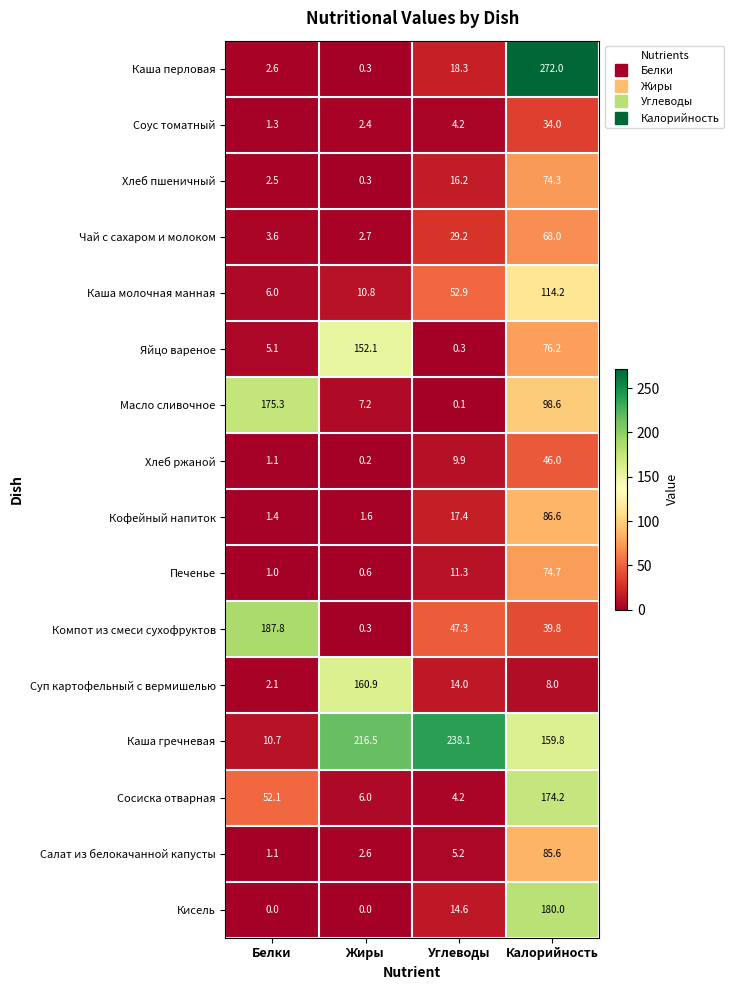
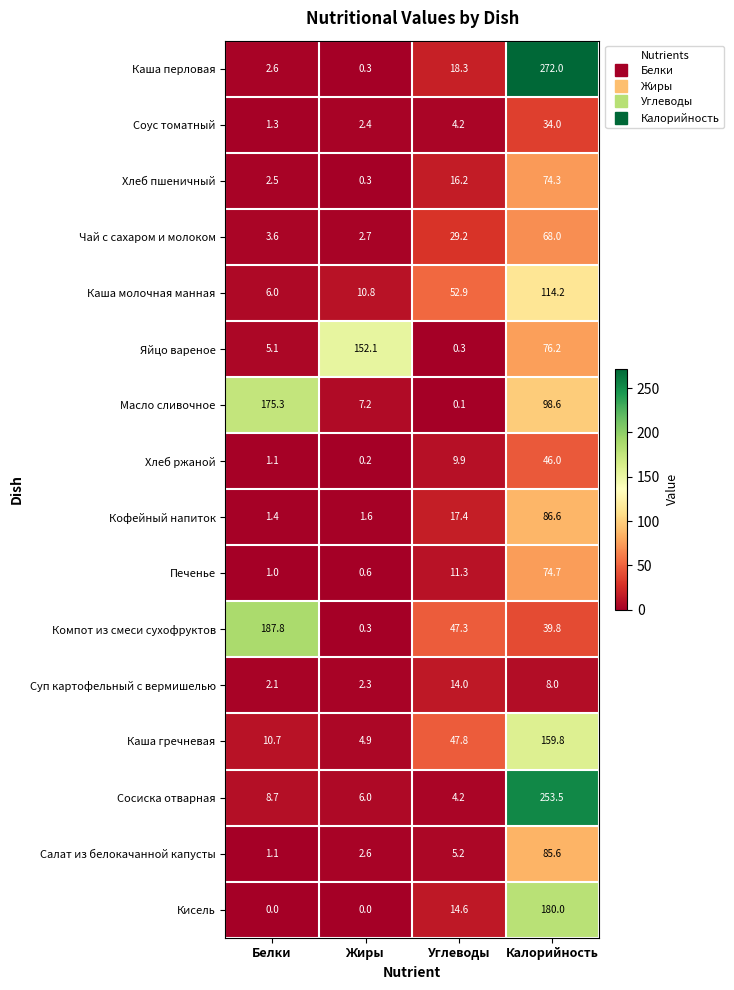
  {
    "Каша перловая": {
      "Белки": 2.6,
      "Жиры": 0.3,
      "Углеводы": 18.3,
      "Калорийность": 272.0
    },
    "Соус томатный": {
      "Белки": 1.3,
      "Жиры": 2.4,
      "Углеводы": 4.2,
      "Калорийность": 34.0
    },
    "Хлеб пшеничный": {
      "Белки": 2.5,
      "Жиры": 0.3,
      "Углеводы": 16.2,
      "Калорийность": 74.3
    },
    "Чай с сахаром и молоком": {
      "Белки": 3.6,
      "Жиры": 2.7,
      "Углеводы": 29.2,
      "Калорийность": 68.0
    },
    "Каша молочная манная": {
      "Белки": 6.0,
      "Жиры": 10.8,
      "Углеводы": 52.9,
      "Калорийность": 114.2
    },
    "Яйцо вареное": {
      "Белки": 5.1,
      "Жиры": 152.1,
      "Углеводы": 0.3,
      "Калорийность": 76.2
    },
    "Масло сливочное": {
      "Белки": 175.3,
      "Жиры": 7.2,
      "Углеводы": 0.1,
      "Калорийность": 98.6
    },
    "Хлеб ржаной": {
      "Белки": 1.1,
      "Жиры": 0.2,
      "Углеводы": 9.9,
      "Калорийность": 46.0
    },
    "Кофейный напиток": {
      "Белки": 1.4,
      "Жиры": 1.6,
      "Углеводы": 17.4,
      "Калорийность": 86.6
    },
    "Печенье": {
      "Белки": 1.0,
      "Жиры": 0.6,
      "Углеводы": 11.3,
      "Калорийность": 74.7
    },
    "Компот из смеси сухофруктов": {
      "Белки": 187.8,
      "Жиры": 0.3,
      "Углеводы": 47.3,
      "Калорийность": 39.8
    },
    "Суп картофельный с вермишелью": {
      "Белки": 2.1,
-     "Жиры": 160.9,
+     "Жиры": 2.3,
      "Углеводы": 14.0,
      "Калорийность": 8.0
    },
    "Каша гречневая": {
      "Белки": 10.7,
-     "Жиры": 216.5,
-     "Углеводы": 238.1,
+     "Жиры": 4.9,
+     "Углеводы": 47.8,
      "Калорийность": 159.8
    },
    "Сосиска отварная": {
-     "Белки": 52.1,
+     "Белки": 8.7,
      "Жиры": 6.0,
      "Углеводы": 4.2,
-     "Калорийность": 174.2
+     "Калорийность": 253.5
    },
    "Салат из белокачанной капусты": {
      "Белки": 1.1,
      "Жиры": 2.6,
      "Углеводы": 5.2,
      "Калорийность": 85.6
    },
    "Кисель": {
      "Белки": 0.0,
      "Жиры": 0.0,
      "Углеводы": 14.6,
      "Калорийность": 180.0
    }
  }
